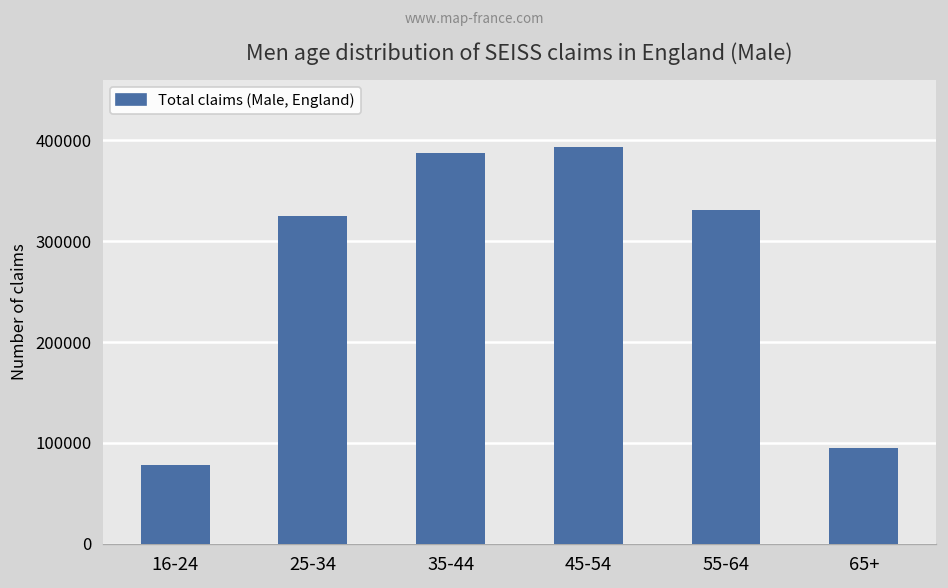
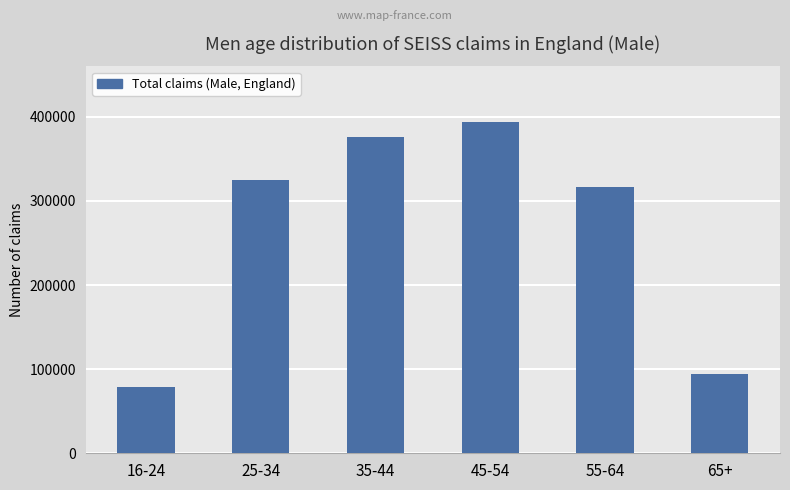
  {
    "16-24": 80000,
    "25-34": 320000,
-   "35-44": 390000,
+   "35-44": 380000,
    "45-54": 390000,
-   "55-64": 330000,
+   "55-64": 320000,
    "65+": 90000
  }
